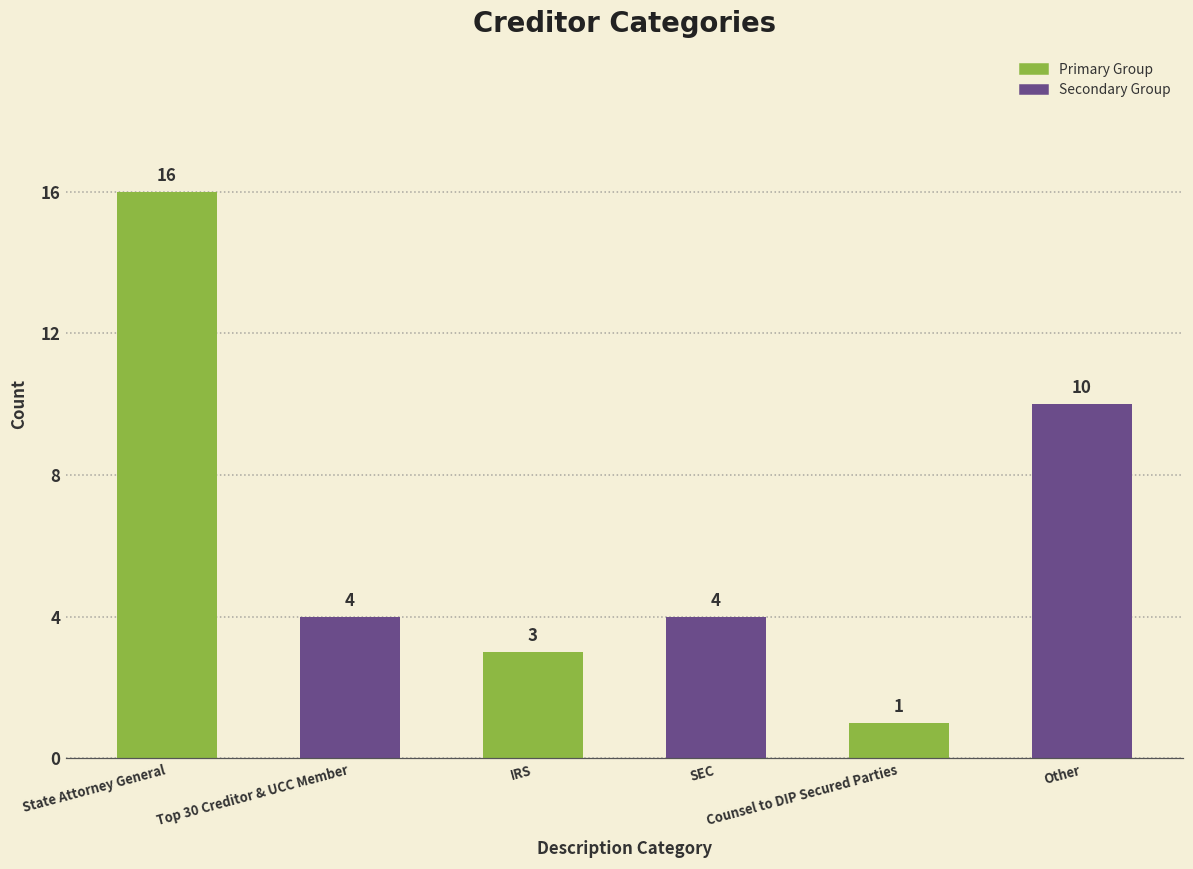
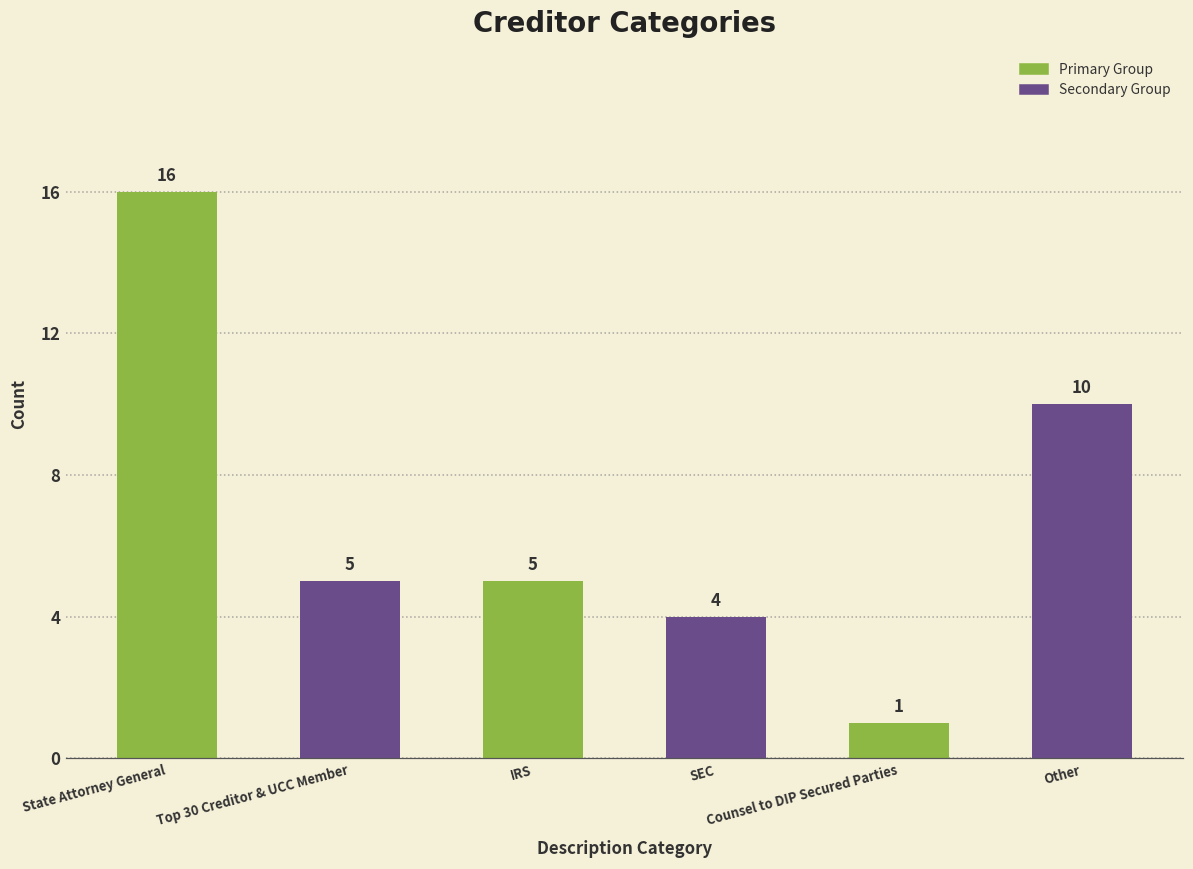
  {
    "State Attorney General": 16,
-   "Top 30 Creditor & UCC Member": 4,
-   "IRS": 3,
+   "Top 30 Creditor & UCC Member": 5,
+   "IRS": 5,
    "SEC": 4,
    "Counsel to DIP Secured Parties": 1,
    "Other": 10
  }
